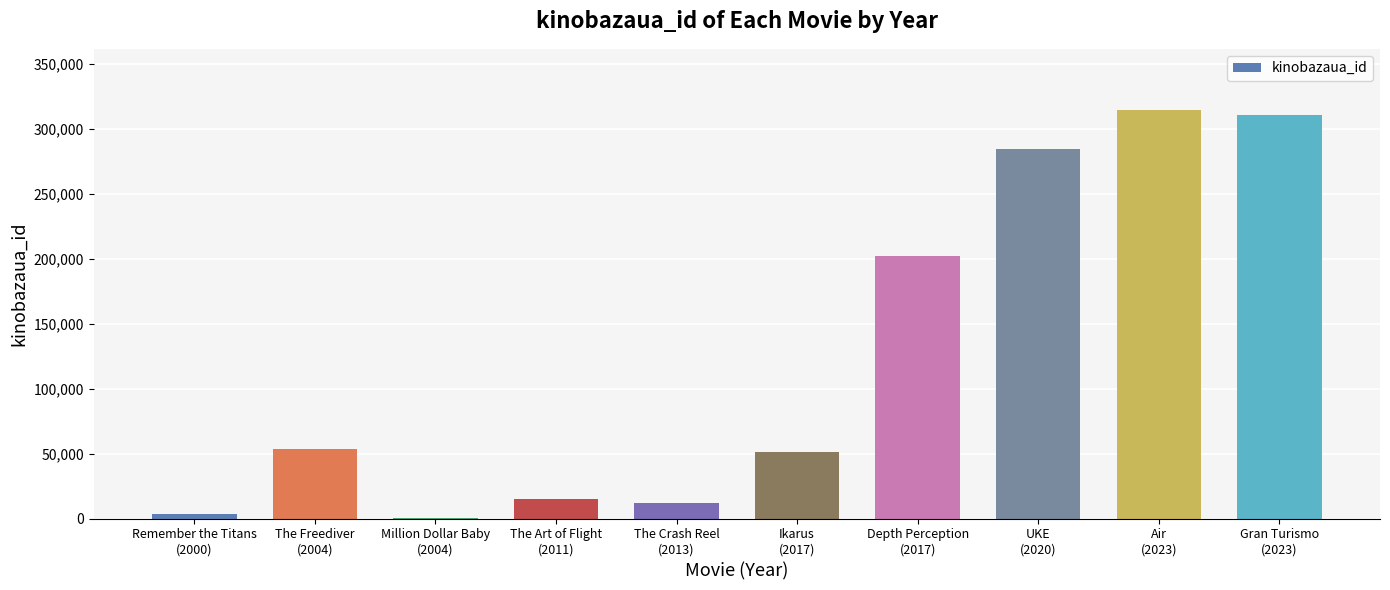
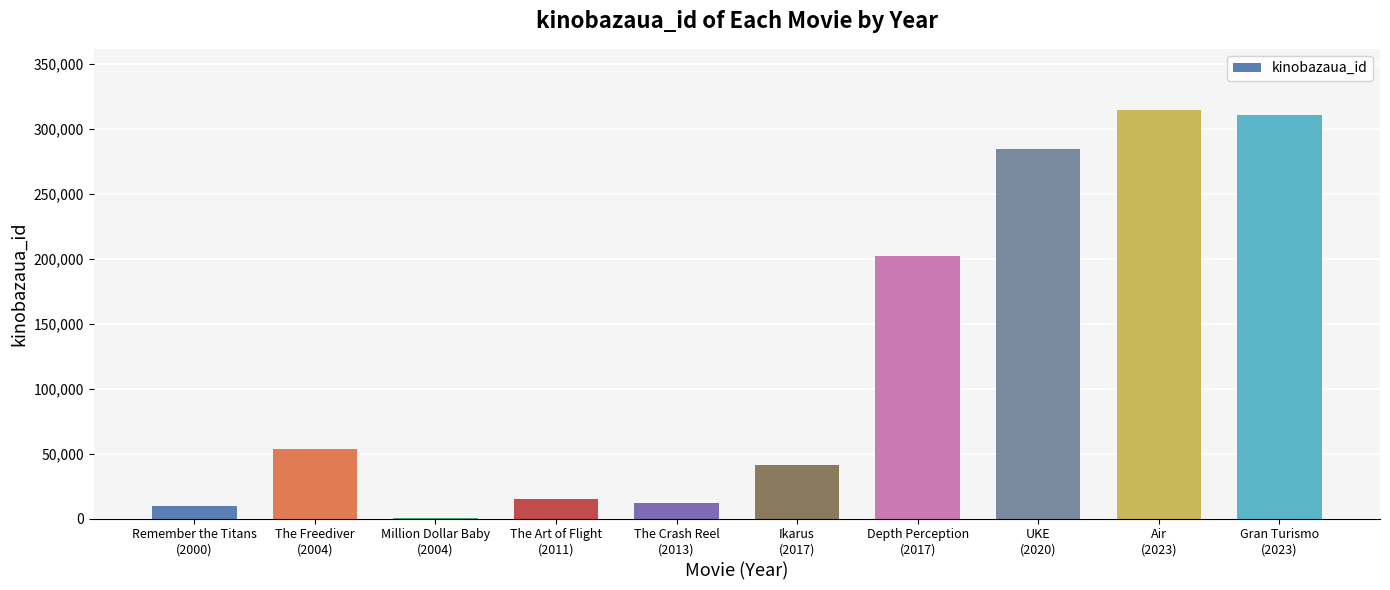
  {
-   "Remember the Titans (2000)": "3,000",
+   "Remember the Titans (2000)": "10,000",
    "The Freediver (2004)": "53,000",
    "The Art of Flight (2011)": "15,000",
    "The Crash Reel (2013)": "12,000",
-   "Ikarus (2017)": "51,000",
+   "Ikarus (2017)": "41,000",
    "Depth Perception (2017)": "202,000",
    "UKE (2020)": "285,000",
    "Air (2023)": "314,000",
    "Gran Turismo (2023)": "310,000"
  }
